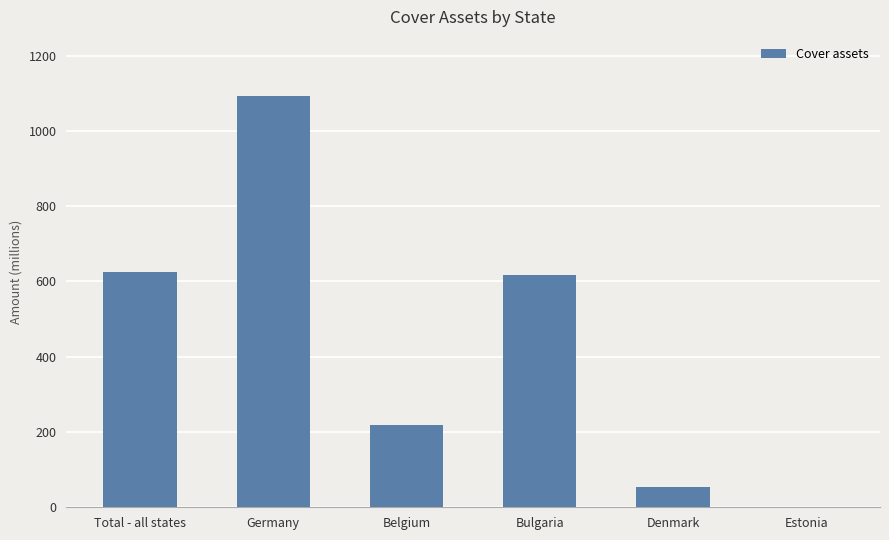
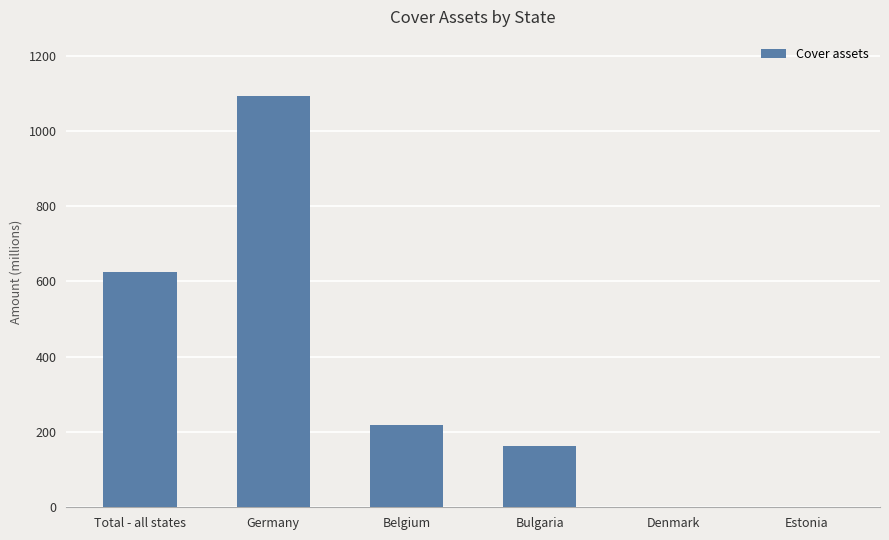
  {
    "Total - all states": 620,
    "Germany": 1090,
    "Belgium": 220,
-   "Bulgaria": 620,
-   "Denmark": 50,
+   "Bulgaria": 160,
+   "Denmark": 0,
    "Estonia": 0
  }
